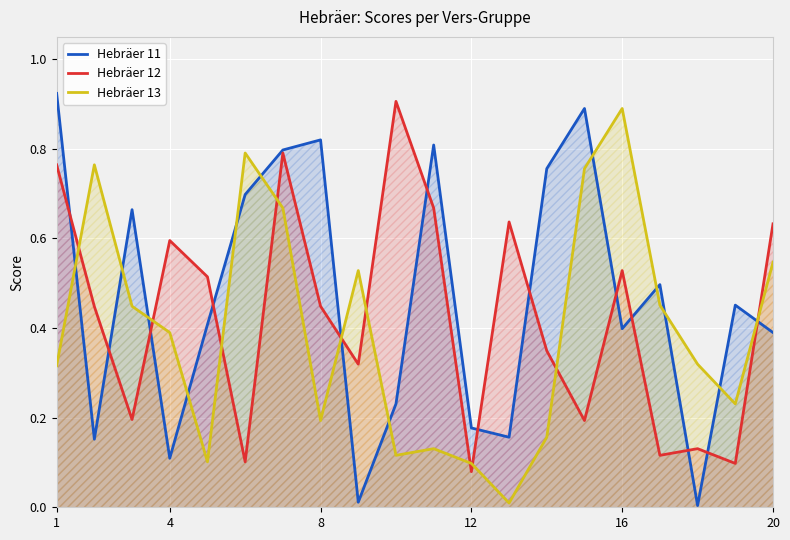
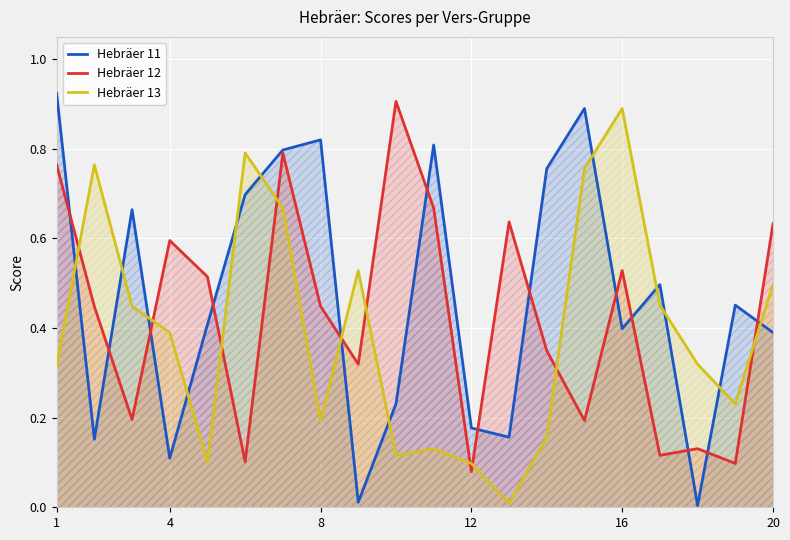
  {
    "Hebräer 11": {
      "20": 0.39
    },
    "Hebräer 12": {
      "20": 0.63
    },
    "Hebräer 13": {
-     "20": 0.55
+     "20": 0.50
    }
  }
